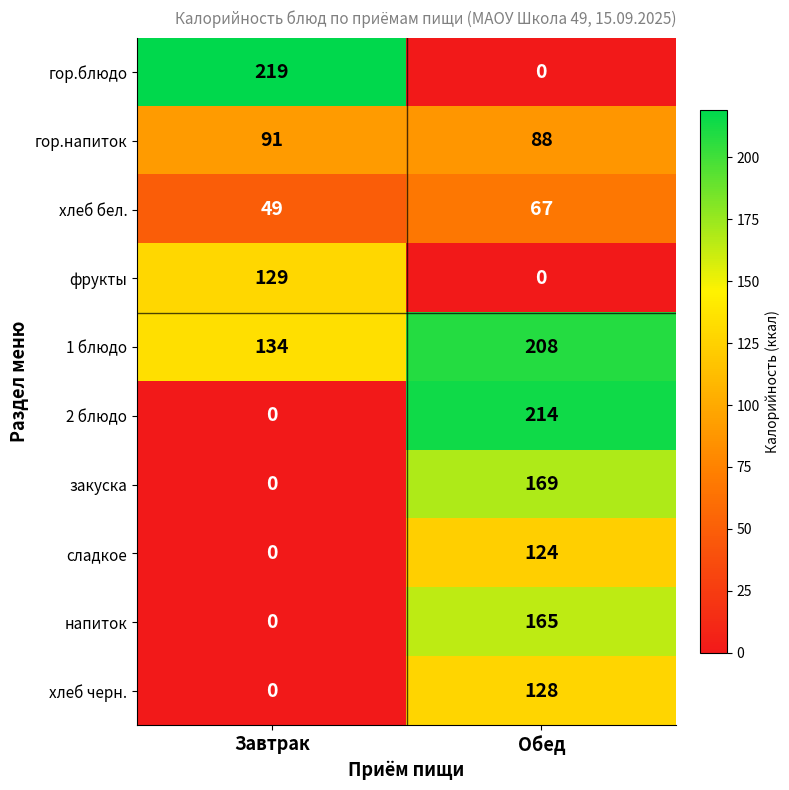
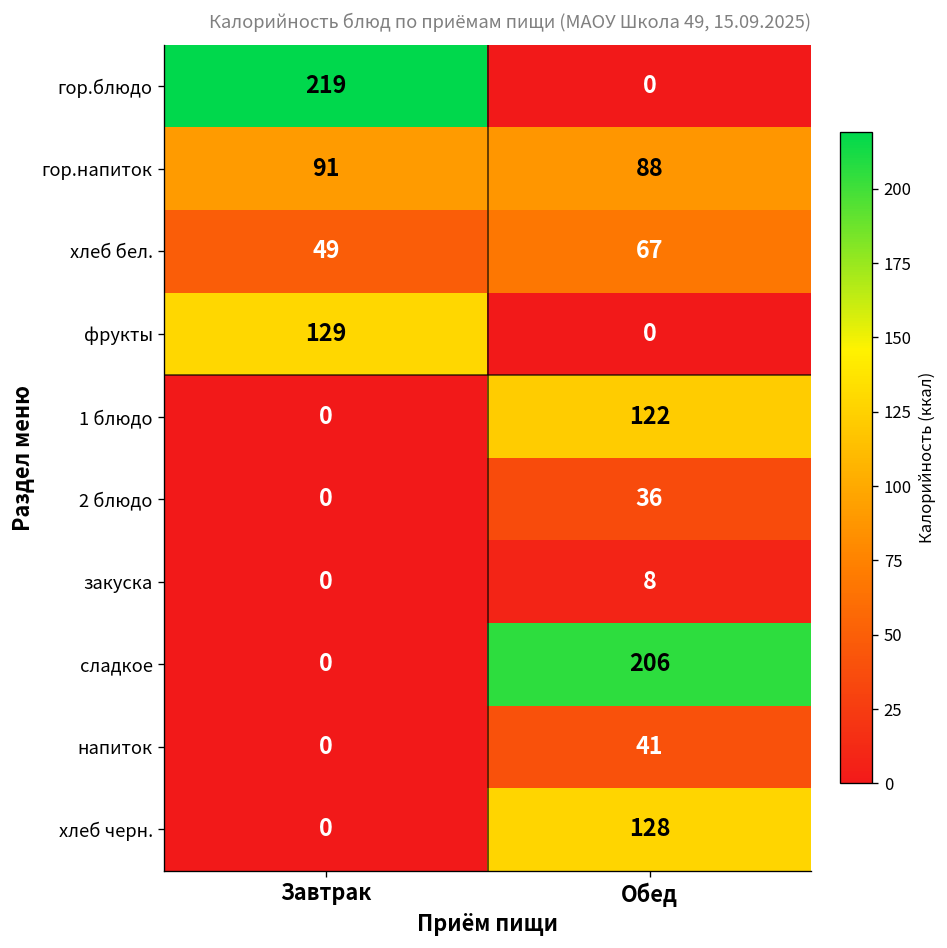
  {
    "гор.блюдо": {
      "Завтрак": 219,
      "Обед": 0
    },
    "гор.напиток": {
      "Завтрак": 91,
      "Обед": 88
    },
    "хлеб бел.": {
      "Завтрак": 49,
      "Обед": 67
    },
    "фрукты": {
      "Завтрак": 129,
      "Обед": 0
    },
    "1 блюдо": {
-     "Завтрак": 134,
-     "Обед": 208
+     "Завтрак": 0,
+     "Обед": 122
    },
    "2 блюдо": {
      "Завтрак": 0,
-     "Обед": 214
+     "Обед": 36
    },
    "закуска": {
      "Завтрак": 0,
-     "Обед": 169
+     "Обед": 8
    },
    "сладкое": {
      "Завтрак": 0,
-     "Обед": 124
+     "Обед": 206
    },
    "напиток": {
      "Завтрак": 0,
-     "Обед": 165
+     "Обед": 41
    },
    "хлеб черн.": {
      "Завтрак": 0,
      "Обед": 128
    }
  }
